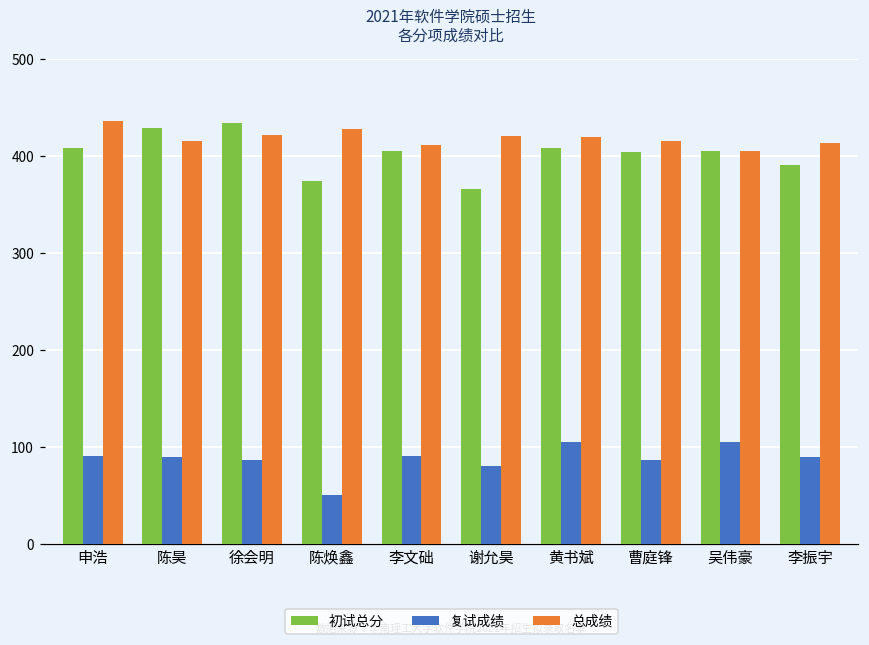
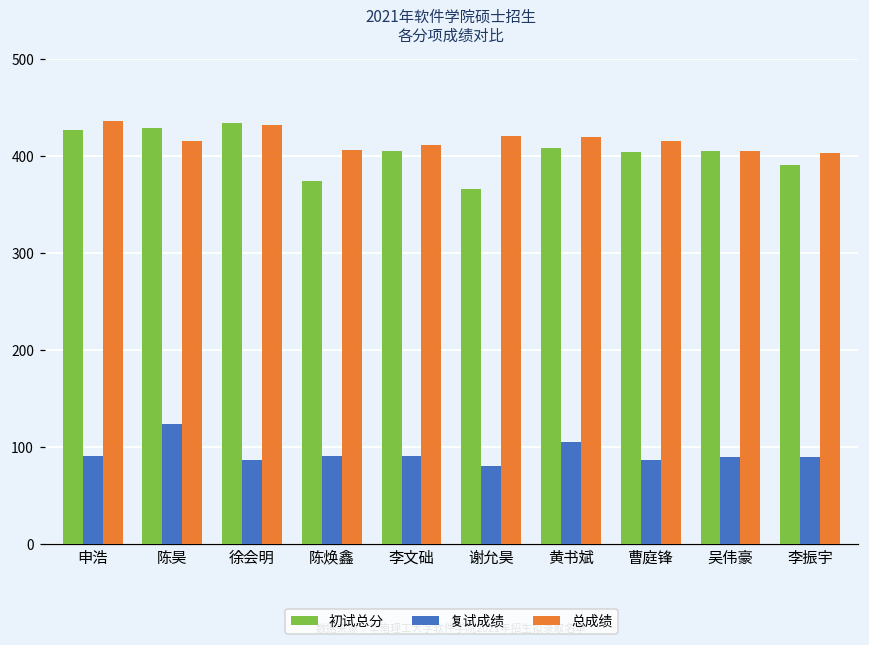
  {
    "初试总分": {
-     "申浩": 410,
+     "申浩": 430,
      "陈昊": 430,
      "徐会明": 430,
      "陈焕鑫": 370,
      "李文础": 410,
      "谢允昊": 370,
      "黄书斌": 410,
      "曹庭锋": 400,
      "吴伟豪": 410,
      "李振宇": 390
    },
    "复试成绩": {
      "申浩": 90,
-     "陈昊": 90,
+     "陈昊": 120,
      "徐会明": 90,
-     "陈焕鑫": 50,
+     "陈焕鑫": 90,
      "李文础": 90,
      "谢允昊": 80,
      "黄书斌": 100,
      "曹庭锋": 90,
-     "吴伟豪": 100,
+     "吴伟豪": 90,
      "李振宇": 90
    },
    "总成绩": {
      "申浩": 440,
      "陈昊": 410,
-     "徐会明": 420,
-     "陈焕鑫": 430,
+     "徐会明": 430,
+     "陈焕鑫": 410,
      "李文础": 410,
      "谢允昊": 420,
      "黄书斌": 420,
      "曹庭锋": 420,
      "吴伟豪": 400,
-     "李振宇": 410
+     "李振宇": 400
    }
  }
